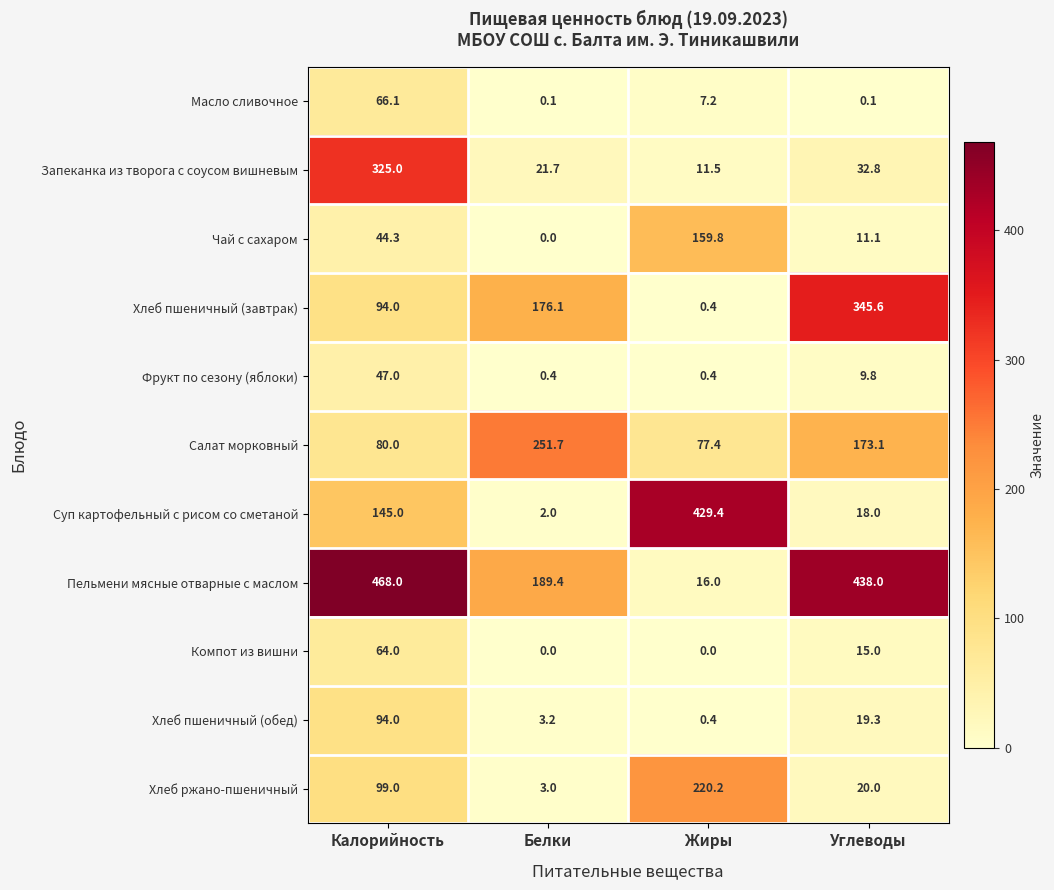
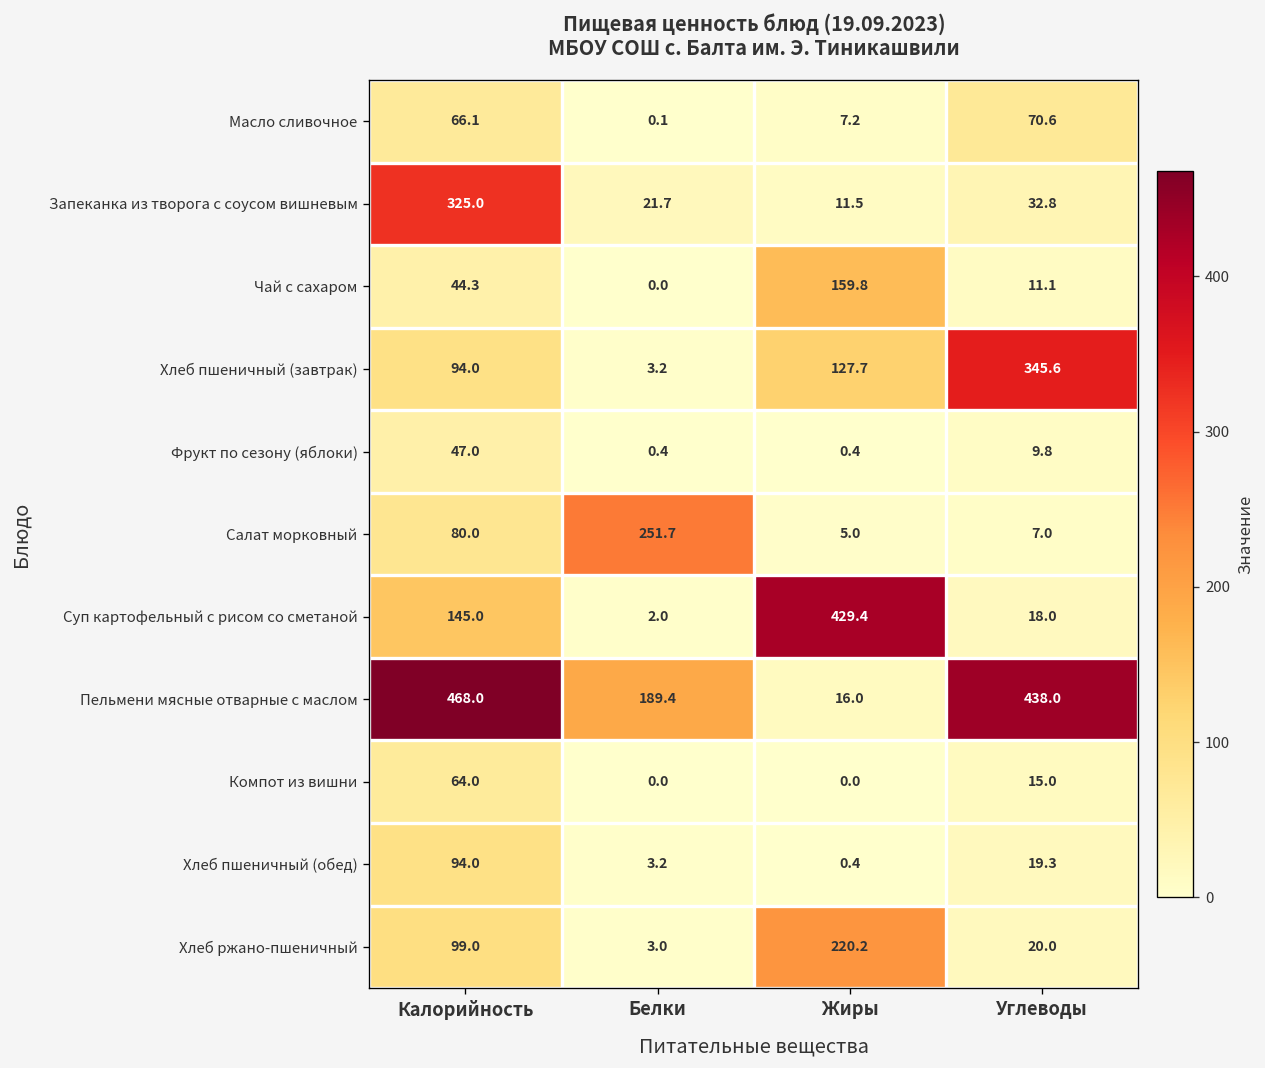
  {
    "Масло сливочное": {
      "Калорийность": 66.1,
      "Белки": 0.1,
      "Жиры": 7.2,
-     "Углеводы": 0.1
+     "Углеводы": 70.6
    },
    "Запеканка из творога с соусом вишневым": {
      "Калорийность": 325.0,
      "Белки": 21.7,
      "Жиры": 11.5,
      "Углеводы": 32.8
    },
    "Чай с сахаром": {
      "Калорийность": 44.3,
      "Белки": 0.0,
      "Жиры": 159.8,
      "Углеводы": 11.1
    },
    "Хлеб пшеничный (завтрак)": {
      "Калорийность": 94.0,
-     "Белки": 176.1,
-     "Жиры": 0.4,
+     "Белки": 3.2,
+     "Жиры": 127.7,
      "Углеводы": 345.6
    },
    "Фрукт по сезону (яблоки)": {
      "Калорийность": 47.0,
      "Белки": 0.4,
      "Жиры": 0.4,
      "Углеводы": 9.8
    },
    "Салат морковный": {
      "Калорийность": 80.0,
      "Белки": 251.7,
-     "Жиры": 77.4,
-     "Углеводы": 173.1
+     "Жиры": 5.0,
+     "Углеводы": 7.0
    },
    "Суп картофельный с рисом со сметаной": {
      "Калорийность": 145.0,
      "Белки": 2.0,
      "Жиры": 429.4,
      "Углеводы": 18.0
    },
    "Пельмени мясные отварные с маслом": {
      "Калорийность": 468.0,
      "Белки": 189.4,
      "Жиры": 16.0,
      "Углеводы": 438.0
    },
    "Компот из вишни": {
      "Калорийность": 64.0,
      "Белки": 0.0,
      "Жиры": 0.0,
      "Углеводы": 15.0
    },
    "Хлеб пшеничный (обед)": {
      "Калорийность": 94.0,
      "Белки": 3.2,
      "Жиры": 0.4,
      "Углеводы": 19.3
    },
    "Хлеб ржано-пшеничный": {
      "Калорийность": 99.0,
      "Белки": 3.0,
      "Жиры": 220.2,
      "Углеводы": 20.0
    }
  }
